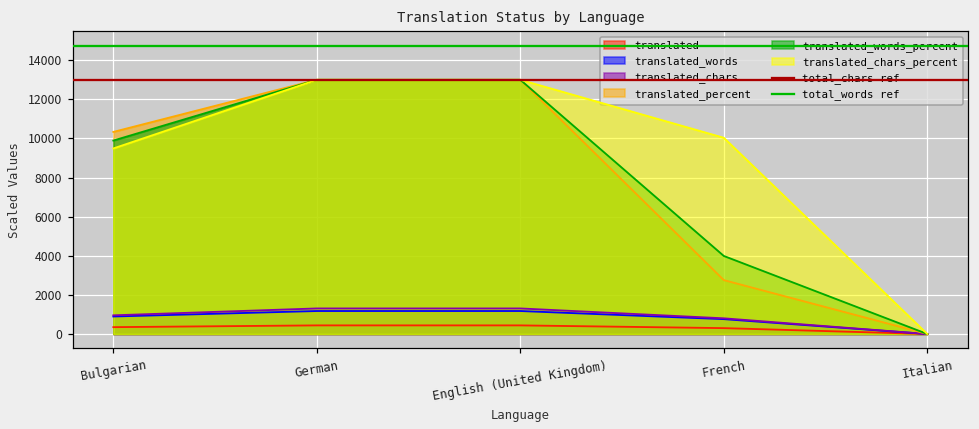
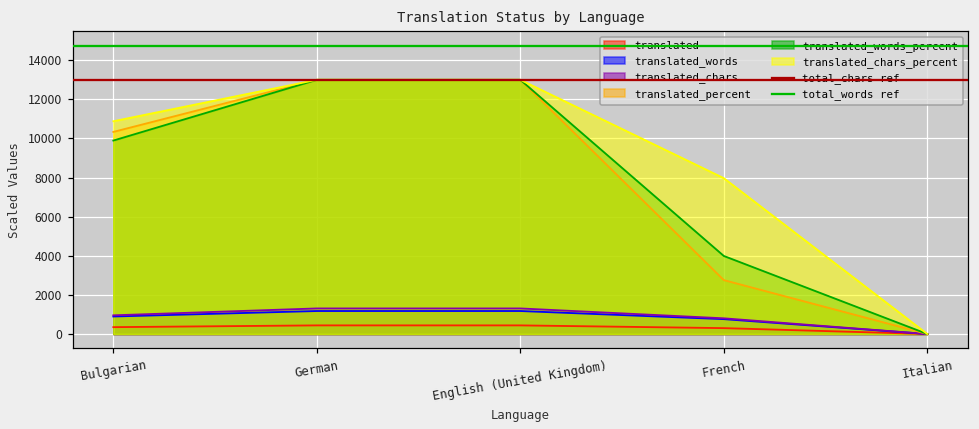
  {
    "translated": {
      "Bulgarian": 400,
      "German": 400,
      "English (United Kingdom)": 400,
      "French": 300
    },
    "translated_percent": {
      "Bulgarian": 10300,
      "French": 2800
    },
    "translated_words_percent": {
      "Bulgarian": 9900,
      "French": 4000
    },
    "translated_chars_percent": {
-     "Bulgarian": 9500,
-     "French": 10000
+     "Bulgarian": 10900,
+     "French": 8000
    }
  }
